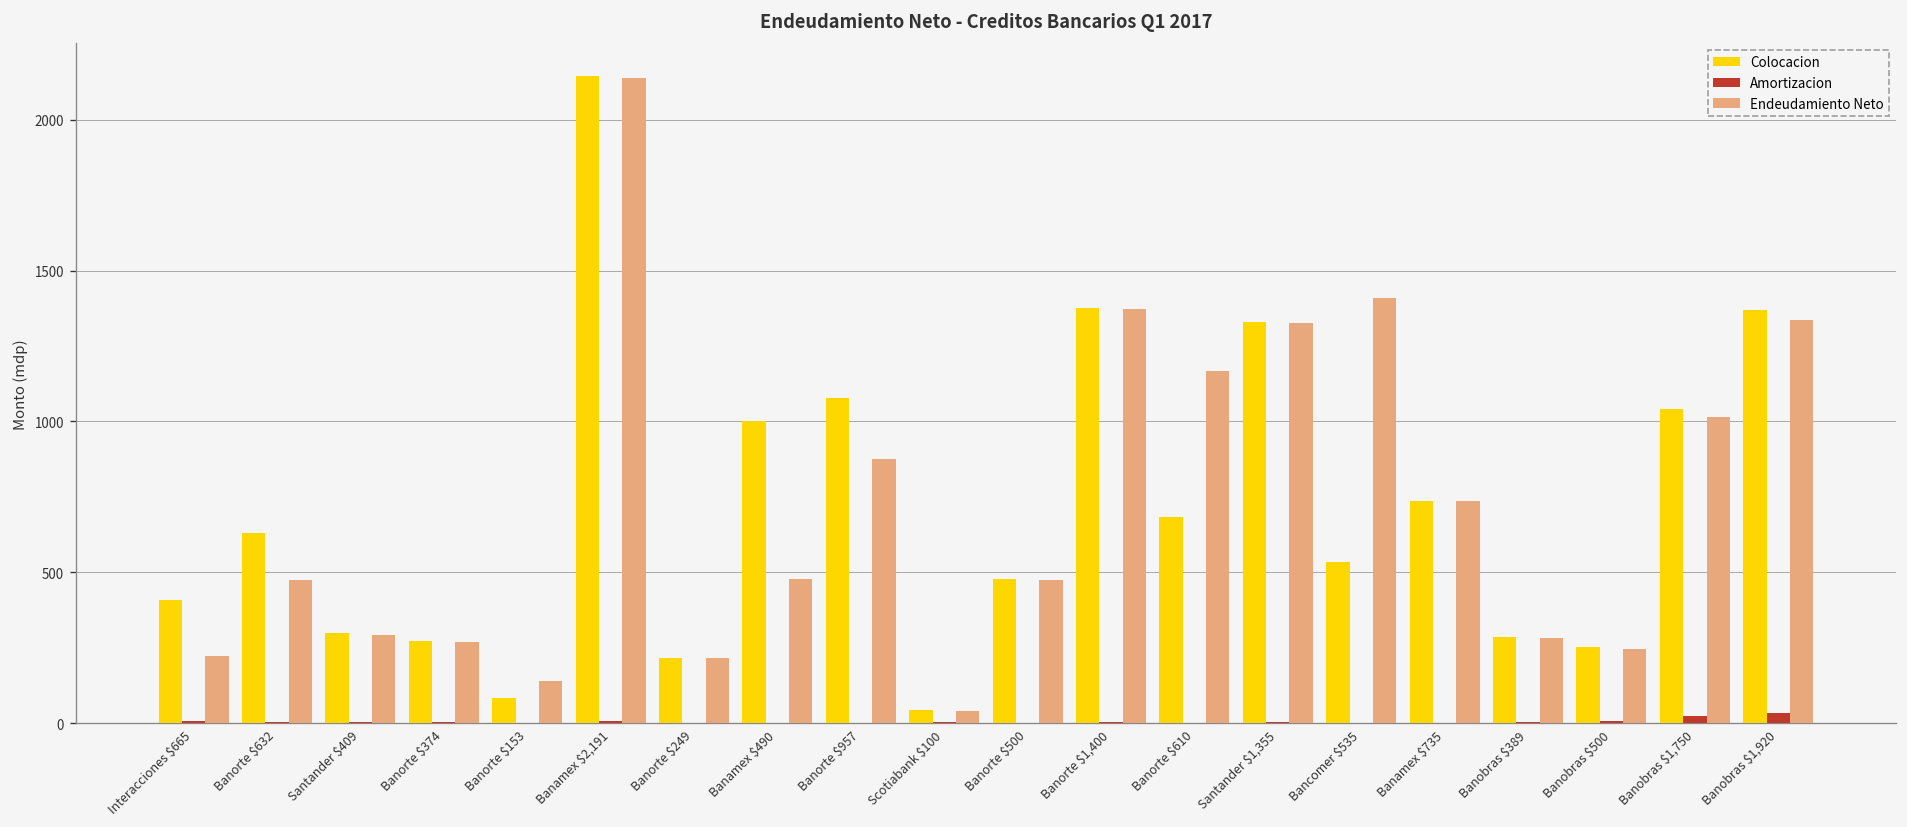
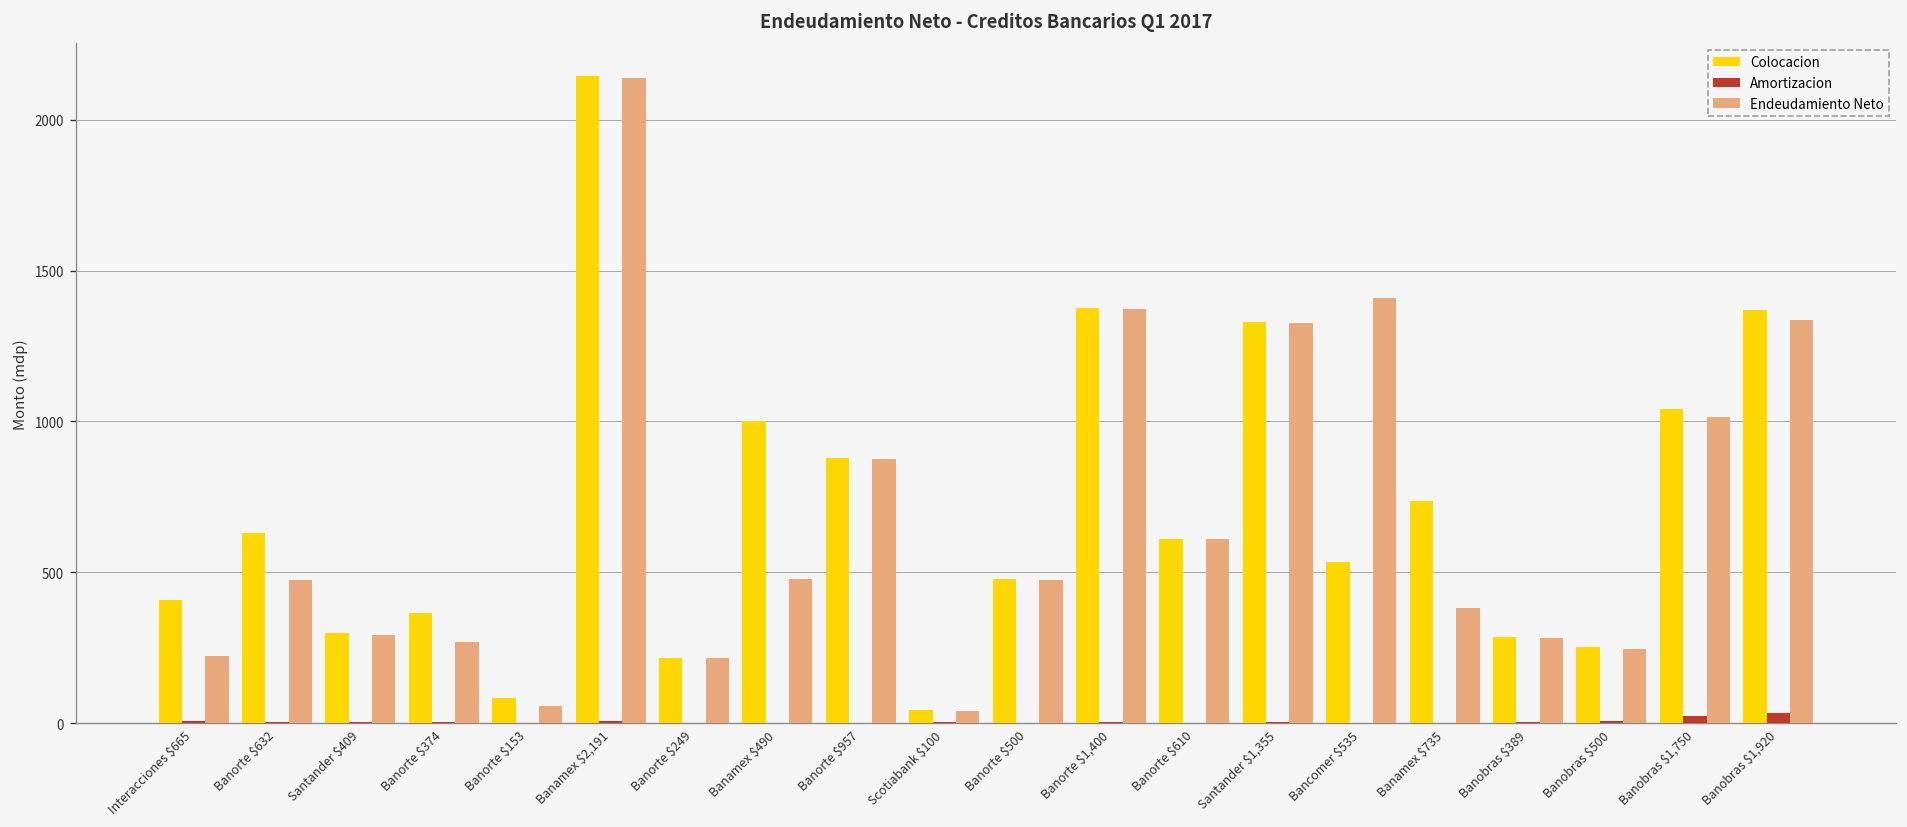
  {
    "Colocacion": {
      "Interacciones $665": 410,
      "Banorte $632": 630,
      "Santander $409": 300,
-     "Banorte $374": 270,
+     "Banorte $374": 370,
      "Banorte $153": 80,
      "Banamex $2,191": 2150,
      "Banorte $249": 220,
      "Banamex $490": 1000,
-     "Banorte $957": 1080,
+     "Banorte $957": 880,
      "Scotiabank $100": 40,
      "Banorte $500": 480,
      "Banorte $1,400": 1370,
-     "Banorte $610": 680,
+     "Banorte $610": 610,
      "Santander $1,355": 1330,
      "Bancomer $535": 540,
      "Banamex $735": 740,
      "Banobras $389": 290,
      "Banobras $500": 250,
      "Banobras $1,750": 1040,
      "Banobras $1,920": 1370
    },
    "Amortizacion": {
      "Bancomer $535": 0,
      "Banamex $735": 0,
      "Banobras $1,750": 30,
      "Banobras $1,920": 30
    },
    "Endeudamiento Neto": {
      "Interacciones $665": 220,
      "Banorte $632": 470,
      "Santander $409": 290,
      "Banorte $374": 270,
-     "Banorte $153": 140,
+     "Banorte $153": 60,
      "Banamex $2,191": 2140,
      "Banorte $249": 220,
      "Banamex $490": 480,
      "Banorte $957": 880,
      "Scotiabank $100": 40,
      "Banorte $500": 480,
      "Banorte $1,400": 1370,
-     "Banorte $610": 1170,
+     "Banorte $610": 610,
      "Santander $1,355": 1330,
      "Bancomer $535": 1410,
-     "Banamex $735": 740,
+     "Banamex $735": 380,
      "Banobras $389": 280,
      "Banobras $500": 250,
      "Banobras $1,750": 1020,
      "Banobras $1,920": 1340
    }
  }
